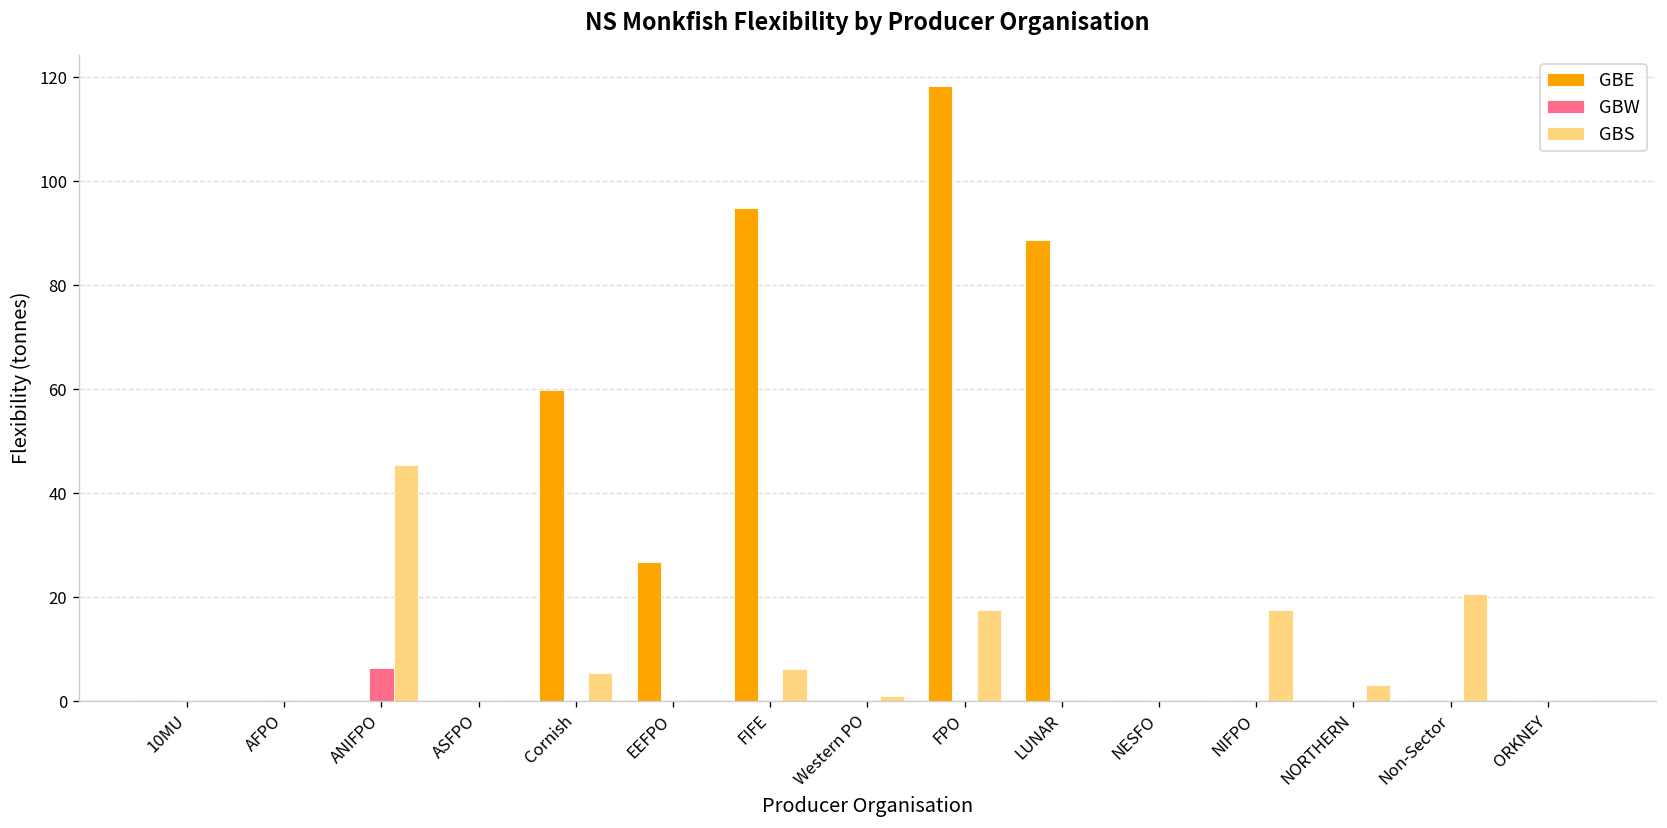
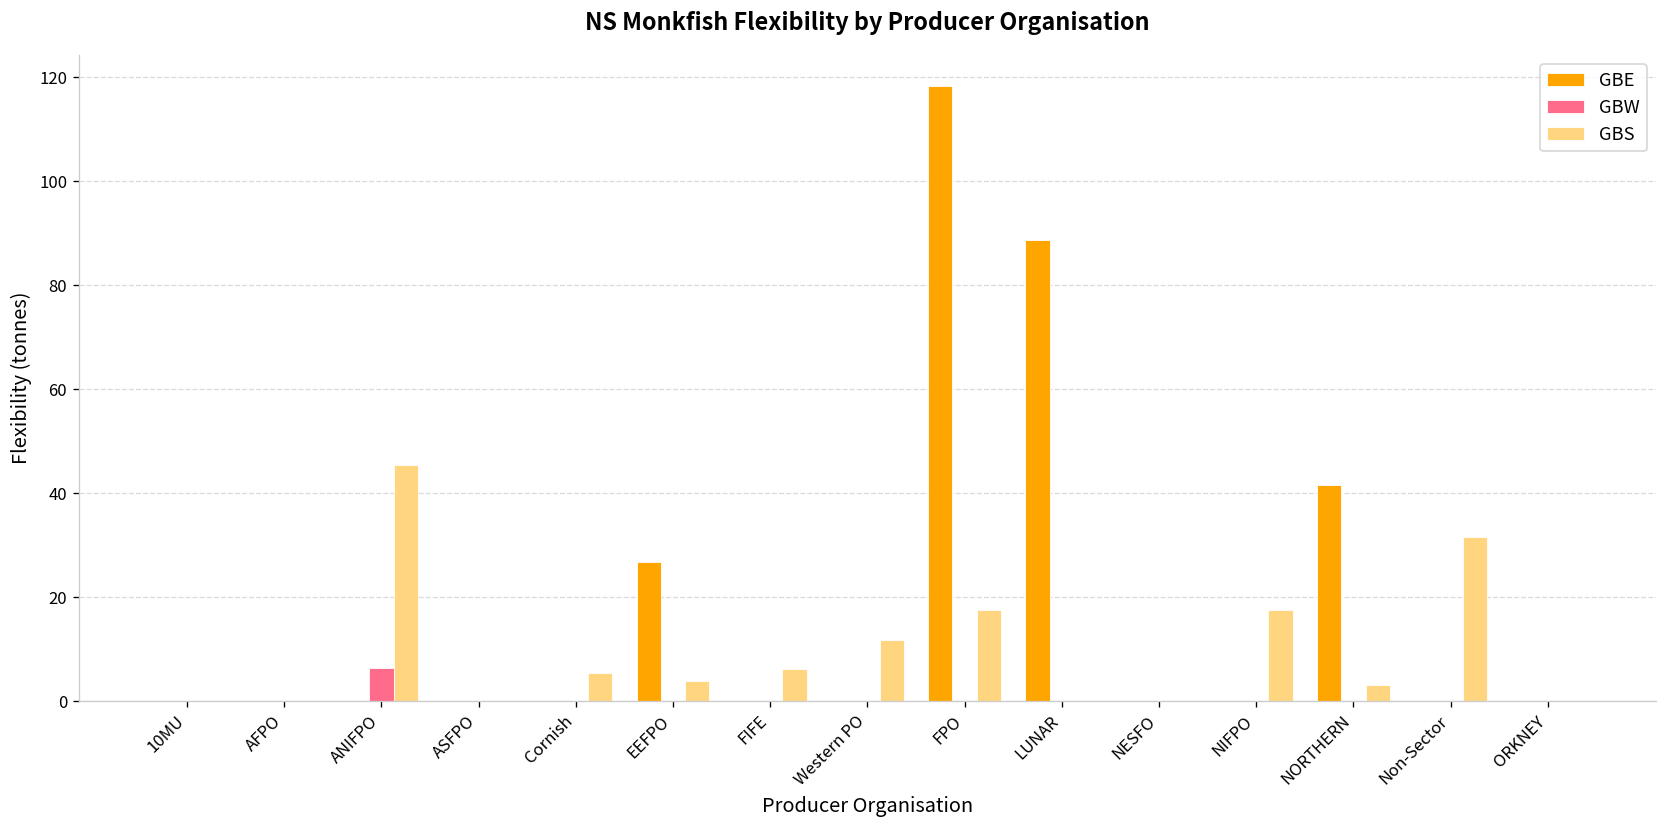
  {
    "GBE": {
      "10MU": 0,
      "AFPO": 0,
      "ANIFPO": 0,
      "ASFPO": 0,
-     "Cornish": 60,
+     "Cornish": 0,
      "EEFPO": 27,
-     "FIFE": 95,
+     "FIFE": 0,
      "Western PO": 0,
      "FPO": 118,
      "LUNAR": 89,
      "NESFO": 0,
      "NIFPO": 0,
-     "NORTHERN": 0,
+     "NORTHERN": 42,
      "Non-Sector": 0,
      "ORKNEY": 0
    },
    "GBW": {
      "10MU": 0,
      "AFPO": 0,
      "ANIFPO": 6,
      "ASFPO": 0,
      "Cornish": 0,
      "EEFPO": 0,
      "FIFE": 0,
      "Western PO": 0,
      "FPO": 0,
      "LUNAR": 0,
      "NESFO": 0,
      "NIFPO": 0,
      "NORTHERN": 0,
      "Non-Sector": 0,
      "ORKNEY": 0
    },
    "GBS": {
      "10MU": 0,
      "AFPO": 0,
      "ANIFPO": 45,
      "ASFPO": 0,
      "Cornish": 5,
-     "EEFPO": 0,
+     "EEFPO": 4,
      "FIFE": 6,
-     "Western PO": 1,
+     "Western PO": 12,
      "FPO": 18,
      "LUNAR": 0,
      "NIFPO": 18,
      "NORTHERN": 3,
-     "Non-Sector": 21
+     "Non-Sector": 32
    }
  }
